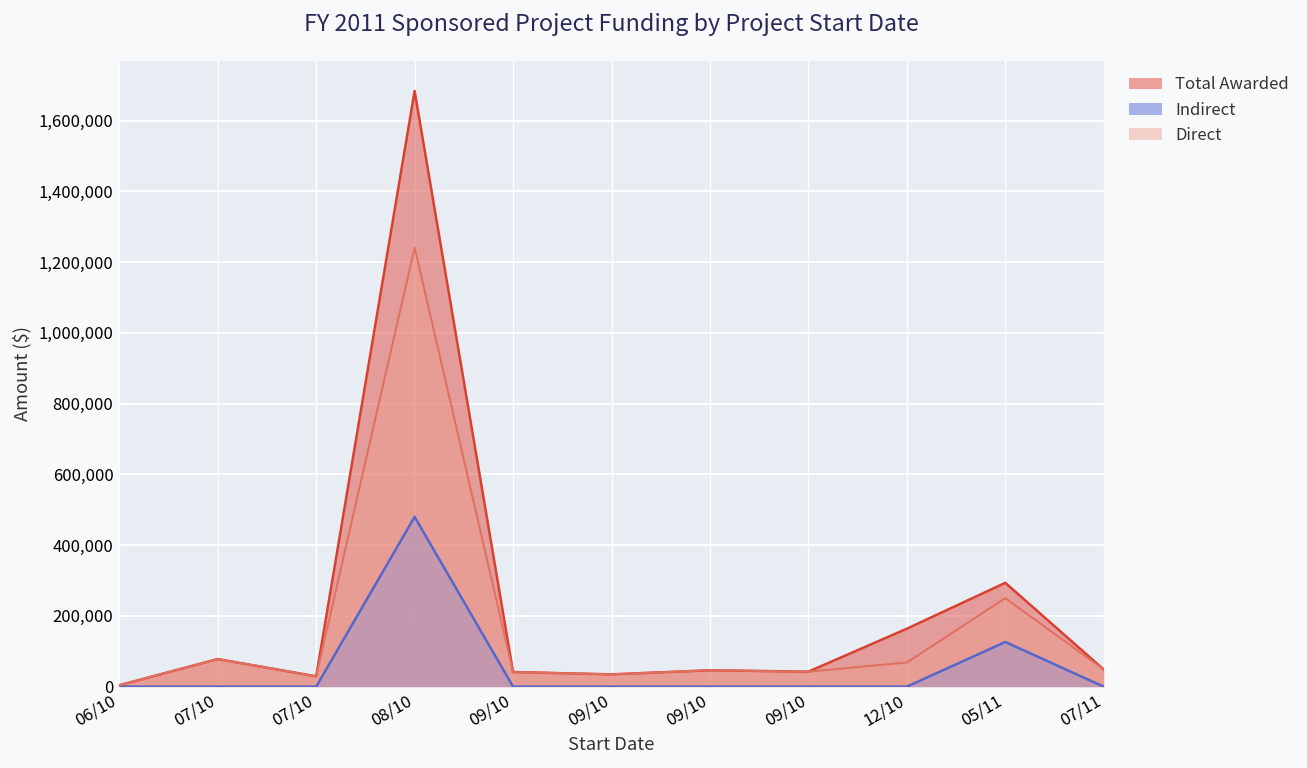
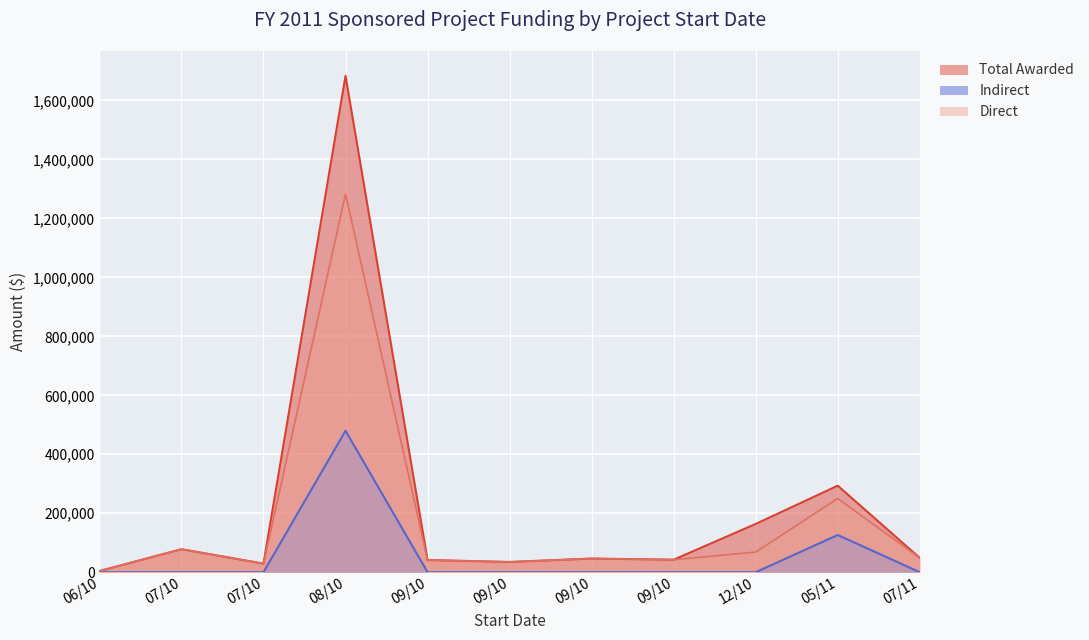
  {
    "Total Awarded": {
      "08/10": "1,680,000",
      "12/10": "160,000",
      "05/11": "290,000"
    },
    "Indirect": {
      "08/10": "480,000",
      "12/10": "0",
      "05/11": "130,000",
      "07/11": "0"
    },
    "Direct": {
-     "08/10": "1,240,000",
+     "08/10": "1,280,000",
      "12/10": "70,000",
      "05/11": "250,000"
    }
  }
